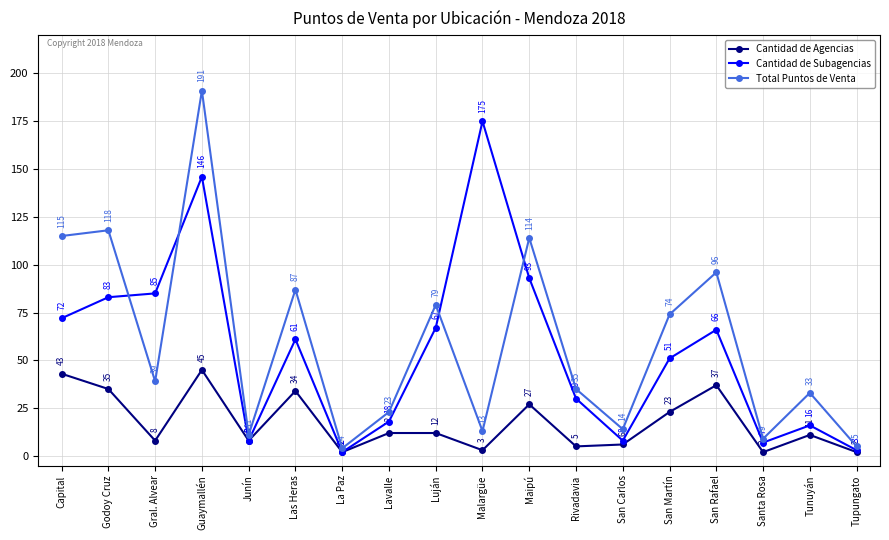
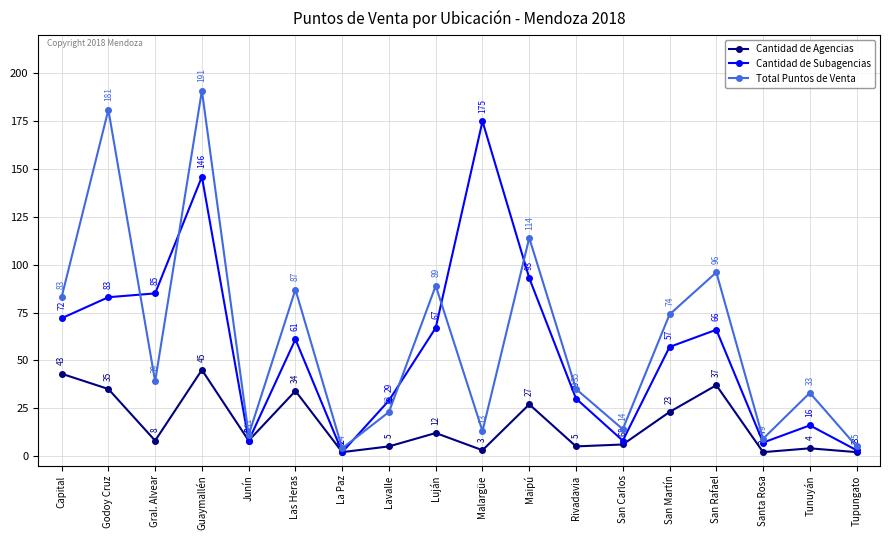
  {
    "Cantidad de Agencias": {
      "Capital": 43,
      "Godoy Cruz": 35,
      "Gral. Alvear": 8,
      "Guaymallén": 45,
      "Las Heras": 34,
-     "Lavalle": 12,
+     "Lavalle": 5,
      "Luján": 12,
      "Malargüe": 3,
      "Maipú": 27,
      "Rivadavia": 5,
      "San Martín": 23,
      "San Rafael": 37,
-     "Tunuyán": 11
+     "Tunuyán": 4
    },
    "Cantidad de Subagencias": {
      "Capital": 72,
      "Godoy Cruz": 83,
      "Gral. Alvear": 85,
      "Guaymallén": 146,
      "Las Heras": 61,
-     "Lavalle": 18,
+     "Lavalle": 29,
      "Luján": 67,
      "Malargüe": 175,
      "Maipú": 93,
-     "San Martín": 51,
+     "San Martín": 57,
      "San Rafael": 66,
      "Tunuyán": 16
    },
    "Total Puntos de Venta": {
-     "Capital": 115,
-     "Godoy Cruz": 118,
+     "Capital": 83,
+     "Godoy Cruz": 181,
      "Gral. Alvear": 39,
      "Guaymallén": 191,
      "Junín": 11,
      "Las Heras": 87,
      "Lavalle": 23,
-     "Luján": 79,
+     "Luján": 89,
      "Malargüe": 13,
      "Maipú": 114,
      "Rivadavia": 35,
      "San Carlos": 14,
      "San Martín": 74,
      "San Rafael": 96,
      "Tunuyán": 33
    }
  }
